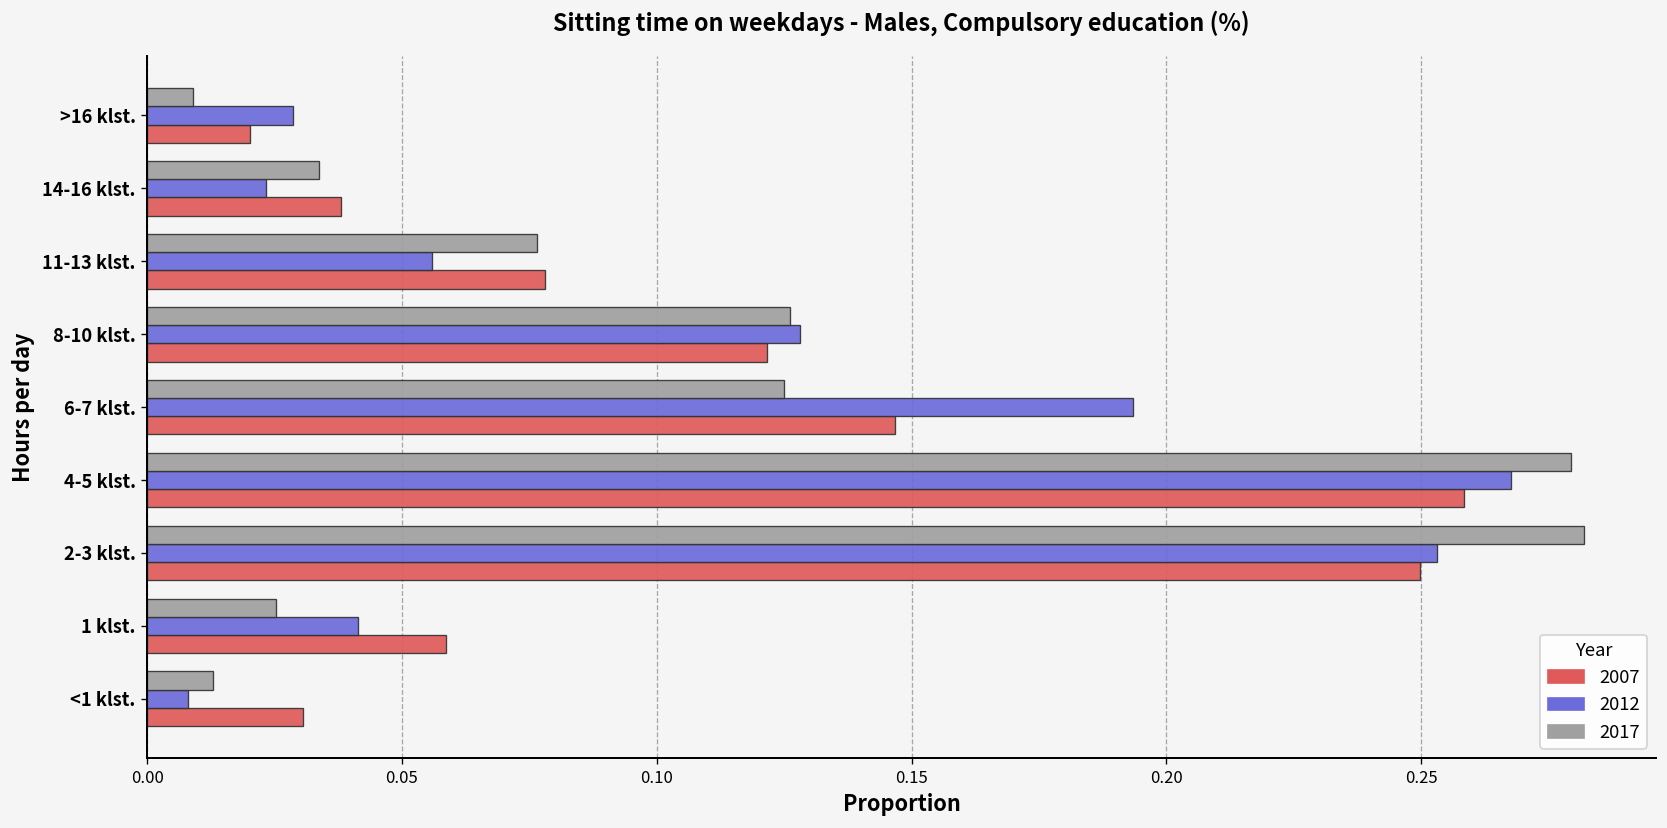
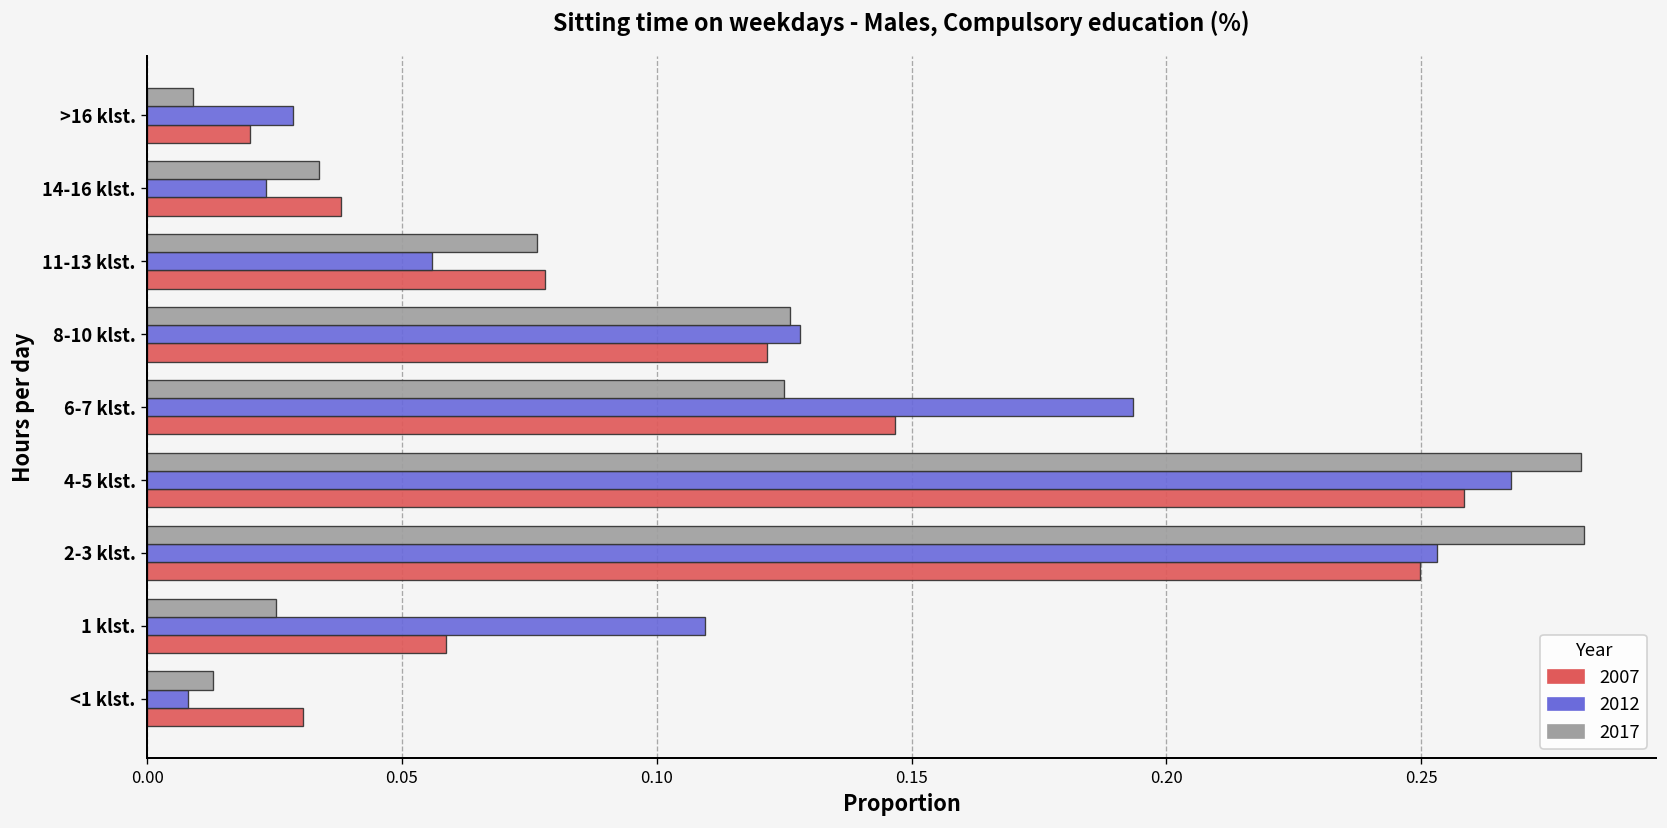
  {
    "2007": {
      ">16 klst.": 0.020,
      "14-16 klst.": 0.038,
      "11-13 klst.": 0.078,
      "8-10 klst.": 0.122,
      "6-7 klst.": 0.147,
      "4-5 klst.": 0.258,
      "2-3 klst.": 0.250,
      "1 klst.": 0.059,
      "<1 klst.": 0.031
    },
    "2012": {
      ">16 klst.": 0.029,
      "14-16 klst.": 0.023,
      "11-13 klst.": 0.056,
      "8-10 klst.": 0.128,
      "6-7 klst.": 0.194,
      "4-5 klst.": 0.268,
      "2-3 klst.": 0.253,
-     "1 klst.": 0.041,
+     "1 klst.": 0.110,
      "<1 klst.": 0.008
    },
    "2017": {
      ">16 klst.": 0.009,
      "14-16 klst.": 0.034,
      "11-13 klst.": 0.076,
      "8-10 klst.": 0.126,
      "6-7 klst.": 0.125,
-     "4-5 klst.": 0.279,
+     "4-5 klst.": 0.281,
      "2-3 klst.": 0.282,
      "1 klst.": 0.025,
      "<1 klst.": 0.013
    }
  }
